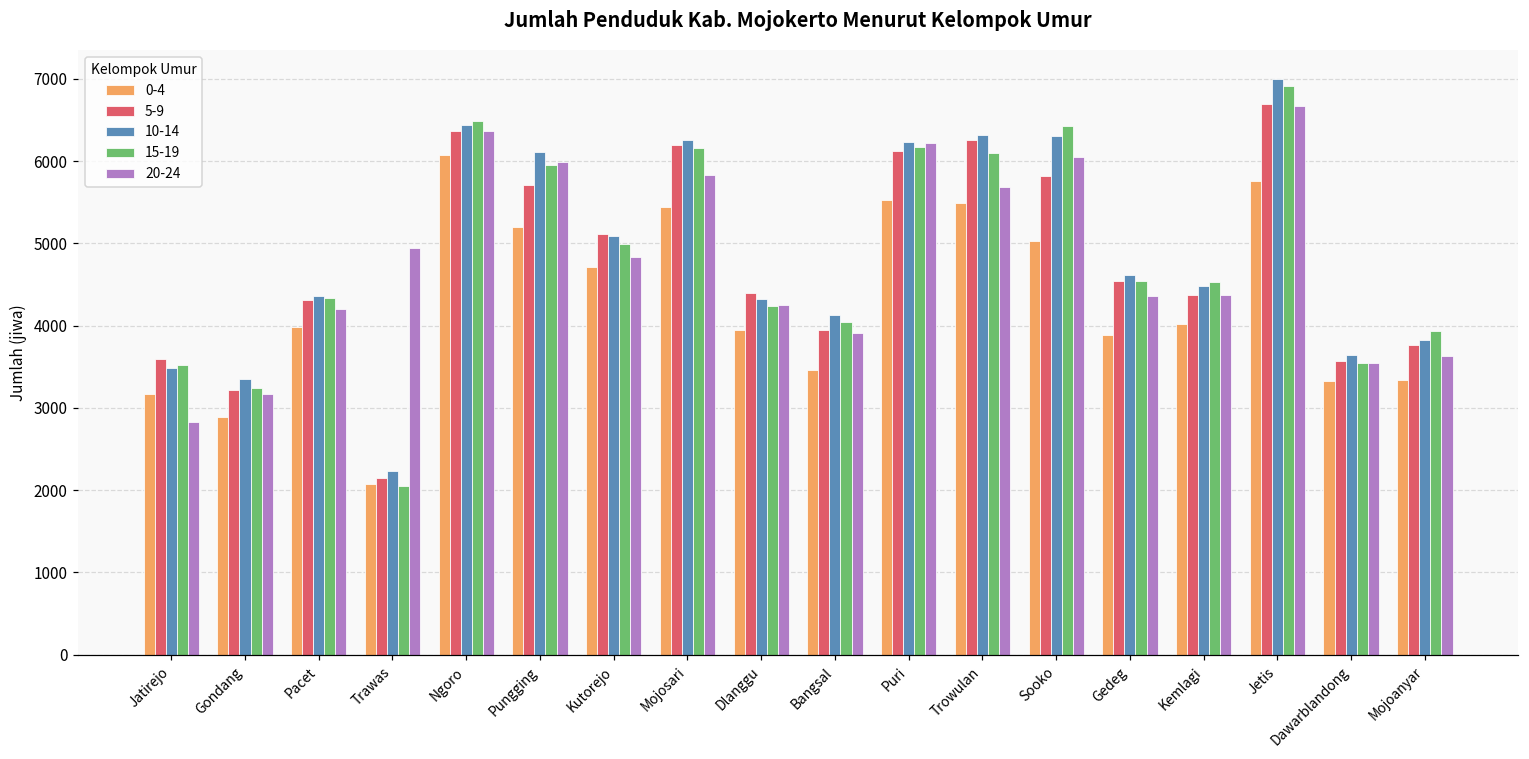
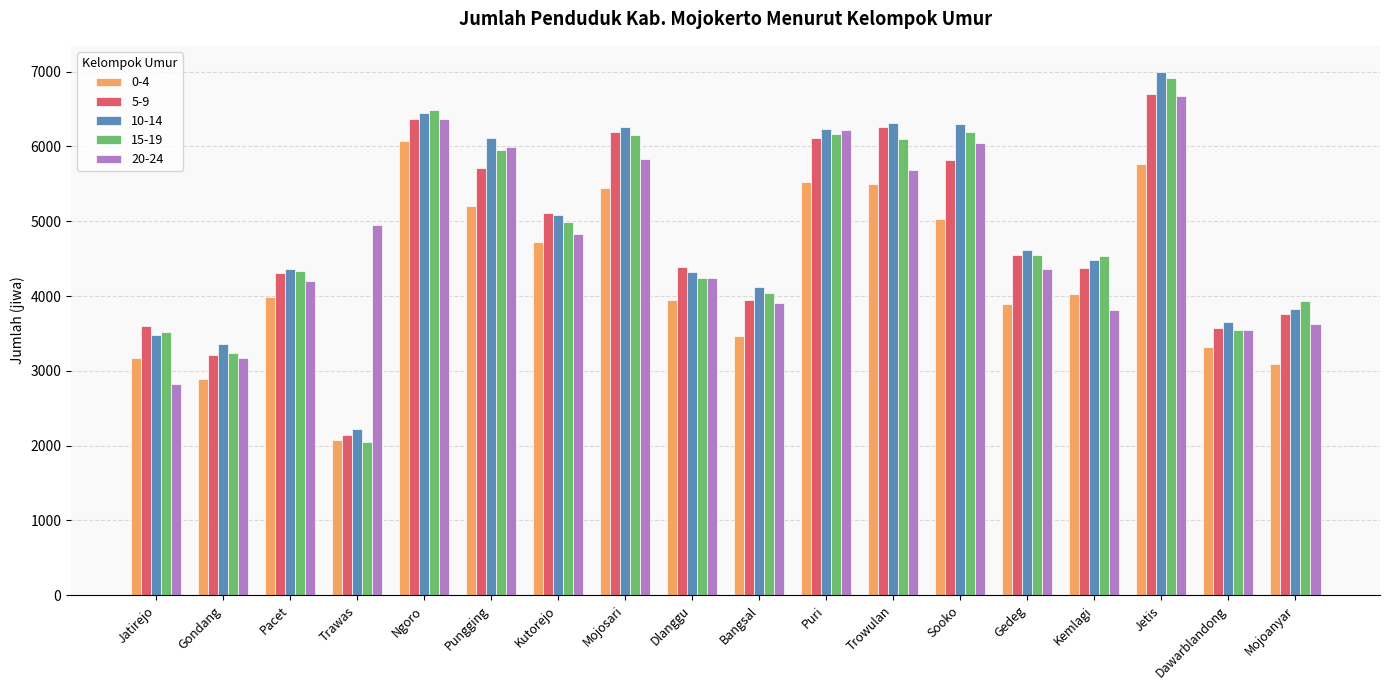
  {
    "0-4": {
      "Jatirejo": 3200,
      "Gondang": 2900,
      "Pacet": 4000,
      "Trawas": 2100,
      "Ngoro": 6100,
      "Pungging": 5200,
      "Kutorejo": 4700,
      "Mojosari": 5400,
      "Dlanggu": 3900,
      "Bangsal": 3500,
      "Puri": 5500,
      "Trowulan": 5500,
      "Sooko": 5000,
      "Gedeg": 3900,
      "Kemlagi": 4000,
      "Jetis": 5800,
      "Dawarblandong": 3300,
-     "Mojoanyar": 3300
+     "Mojoanyar": 3100
    },
    "5-9": {
      "Jatirejo": 3600,
      "Gondang": 3200,
      "Pacet": 4300,
      "Trawas": 2100,
      "Ngoro": 6400,
      "Pungging": 5700,
      "Kutorejo": 5100,
      "Mojosari": 6200,
      "Dlanggu": 4400,
      "Bangsal": 3900,
      "Puri": 6100,
      "Trowulan": 6300,
      "Sooko": 5800,
      "Gedeg": 4500,
      "Kemlagi": 4400,
      "Jetis": 6700,
      "Dawarblandong": 3600,
      "Mojoanyar": 3800
    },
    "10-14": {
      "Jatirejo": 3500,
      "Gondang": 3400,
      "Pacet": 4400,
      "Trawas": 2200,
      "Ngoro": 6400,
      "Pungging": 6100,
      "Kutorejo": 5100,
      "Mojosari": 6300,
      "Dlanggu": 4300,
      "Bangsal": 4100,
      "Puri": 6200,
      "Trowulan": 6300,
      "Sooko": 6300,
      "Gedeg": 4600,
      "Kemlagi": 4500,
      "Jetis": 7000,
      "Dawarblandong": 3600,
      "Mojoanyar": 3800
    },
    "15-19": {
      "Jatirejo": 3500,
      "Gondang": 3200,
      "Pacet": 4300,
      "Trawas": 2100,
      "Ngoro": 6500,
      "Pungging": 6000,
      "Kutorejo": 5000,
      "Mojosari": 6200,
      "Dlanggu": 4200,
      "Bangsal": 4000,
      "Puri": 6200,
      "Trowulan": 6100,
-     "Sooko": 6400,
+     "Sooko": 6200,
      "Gedeg": 4500,
      "Kemlagi": 4500,
      "Jetis": 6900,
      "Dawarblandong": 3600,
      "Mojoanyar": 3900
    },
    "20-24": {
      "Jatirejo": 2800,
      "Gondang": 3200,
      "Pacet": 4200,
      "Trawas": 4900,
      "Ngoro": 6400,
      "Pungging": 6000,
      "Kutorejo": 4800,
      "Mojosari": 5800,
      "Dlanggu": 4200,
      "Bangsal": 3900,
      "Puri": 6200,
      "Trowulan": 5700,
      "Sooko": 6000,
      "Gedeg": 4400,
-     "Kemlagi": 4400,
+     "Kemlagi": 3800,
      "Jetis": 6700,
      "Dawarblandong": 3500,
      "Mojoanyar": 3600
    }
  }
